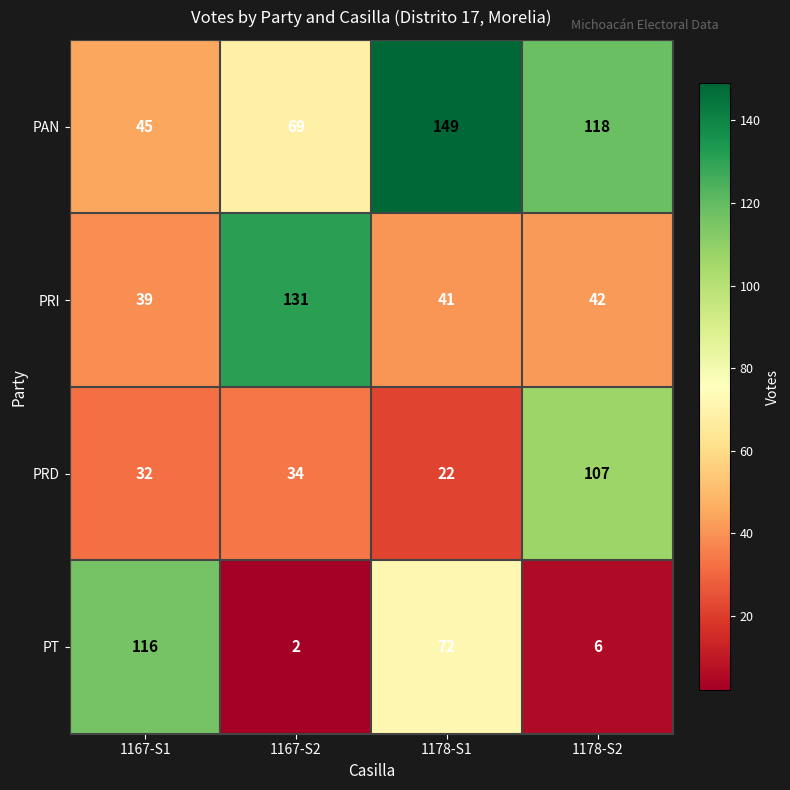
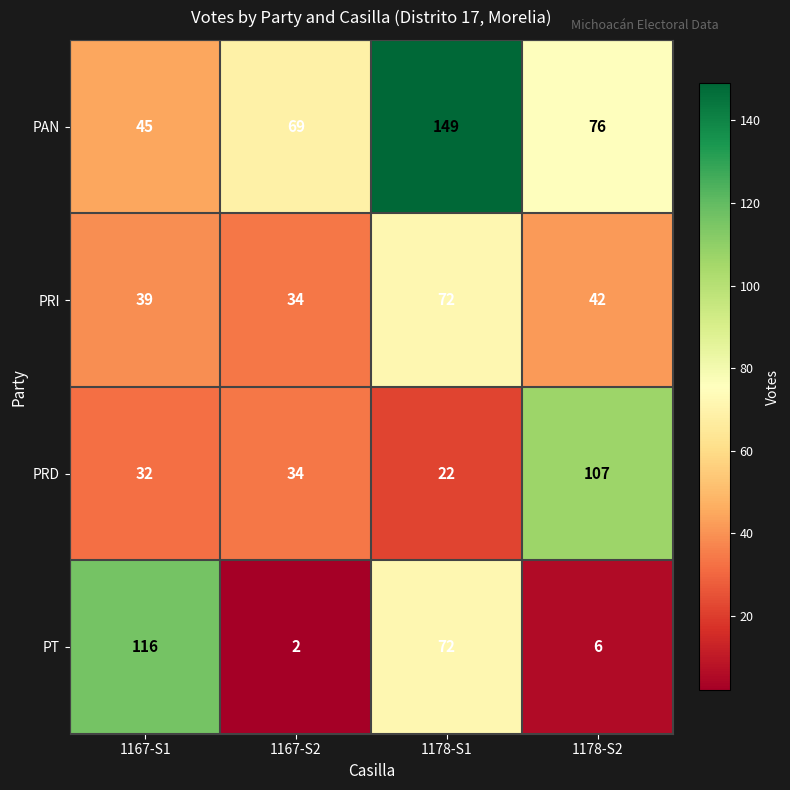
  {
    "PAN": {
      "1167-S1": 45,
      "1167-S2": 69,
      "1178-S1": 149,
-     "1178-S2": 118
+     "1178-S2": 76
    },
    "PRI": {
      "1167-S1": 39,
-     "1167-S2": 131,
-     "1178-S1": 41,
+     "1167-S2": 34,
+     "1178-S1": 72,
      "1178-S2": 42
    },
    "PRD": {
      "1167-S1": 32,
      "1167-S2": 34,
      "1178-S1": 22,
      "1178-S2": 107
    },
    "PT": {
      "1167-S1": 116,
      "1167-S2": 2,
      "1178-S1": 72,
      "1178-S2": 6
    }
  }
